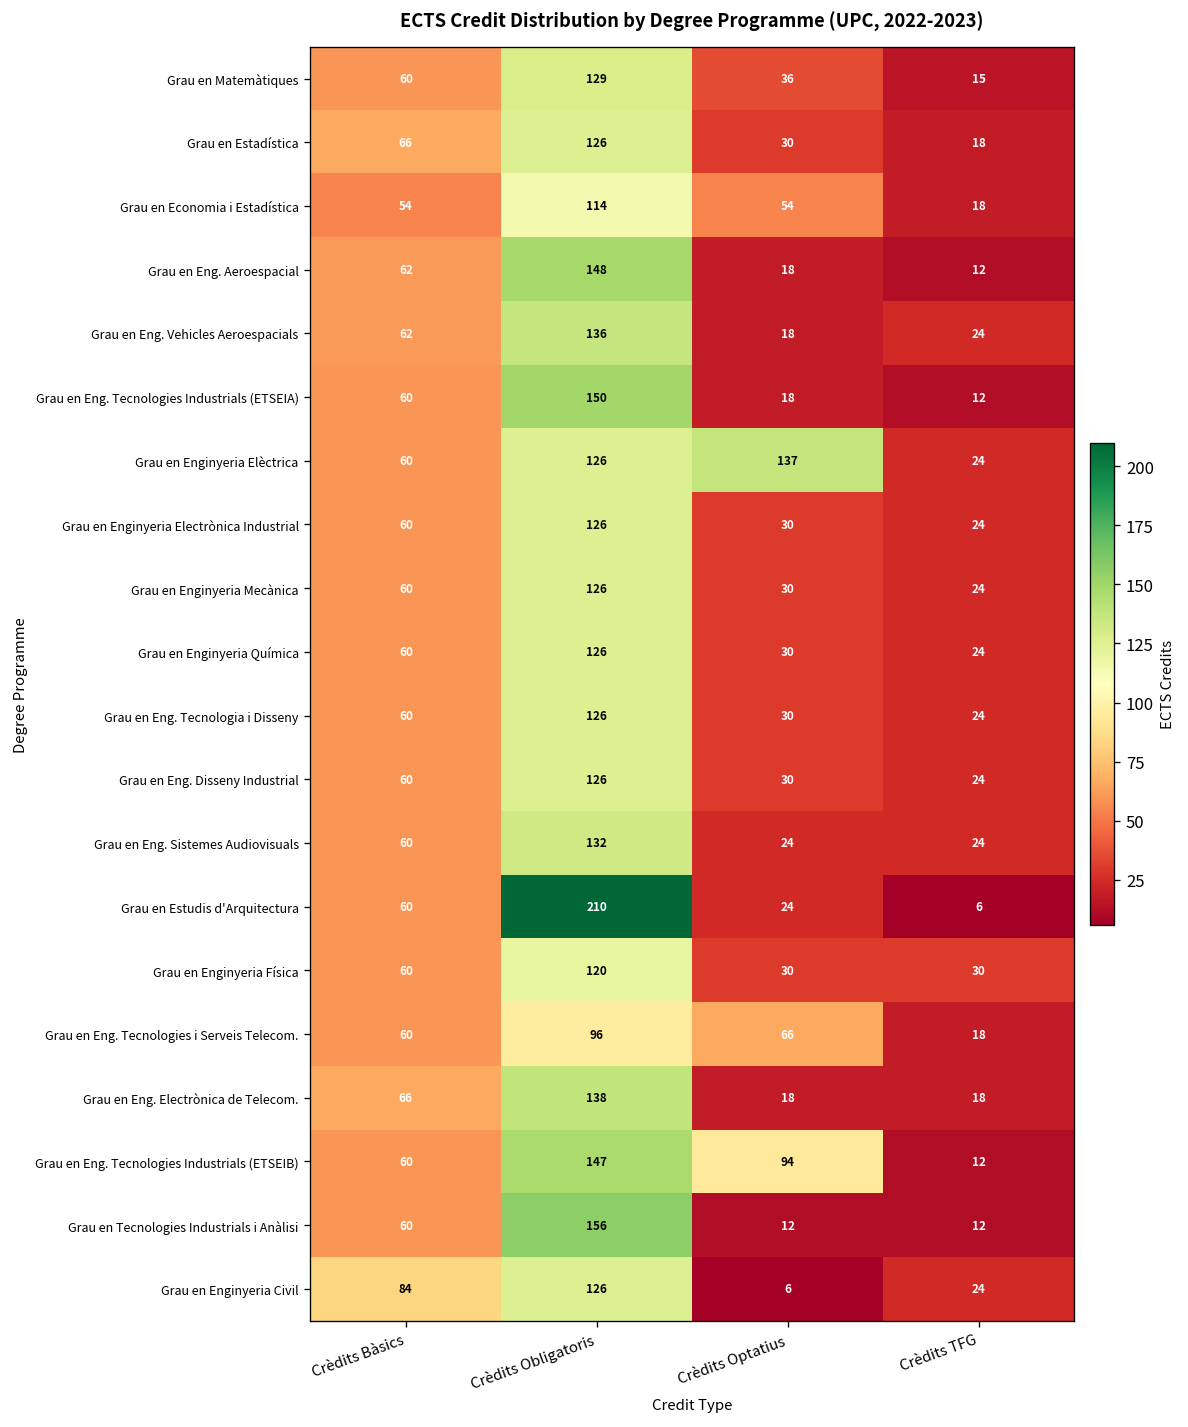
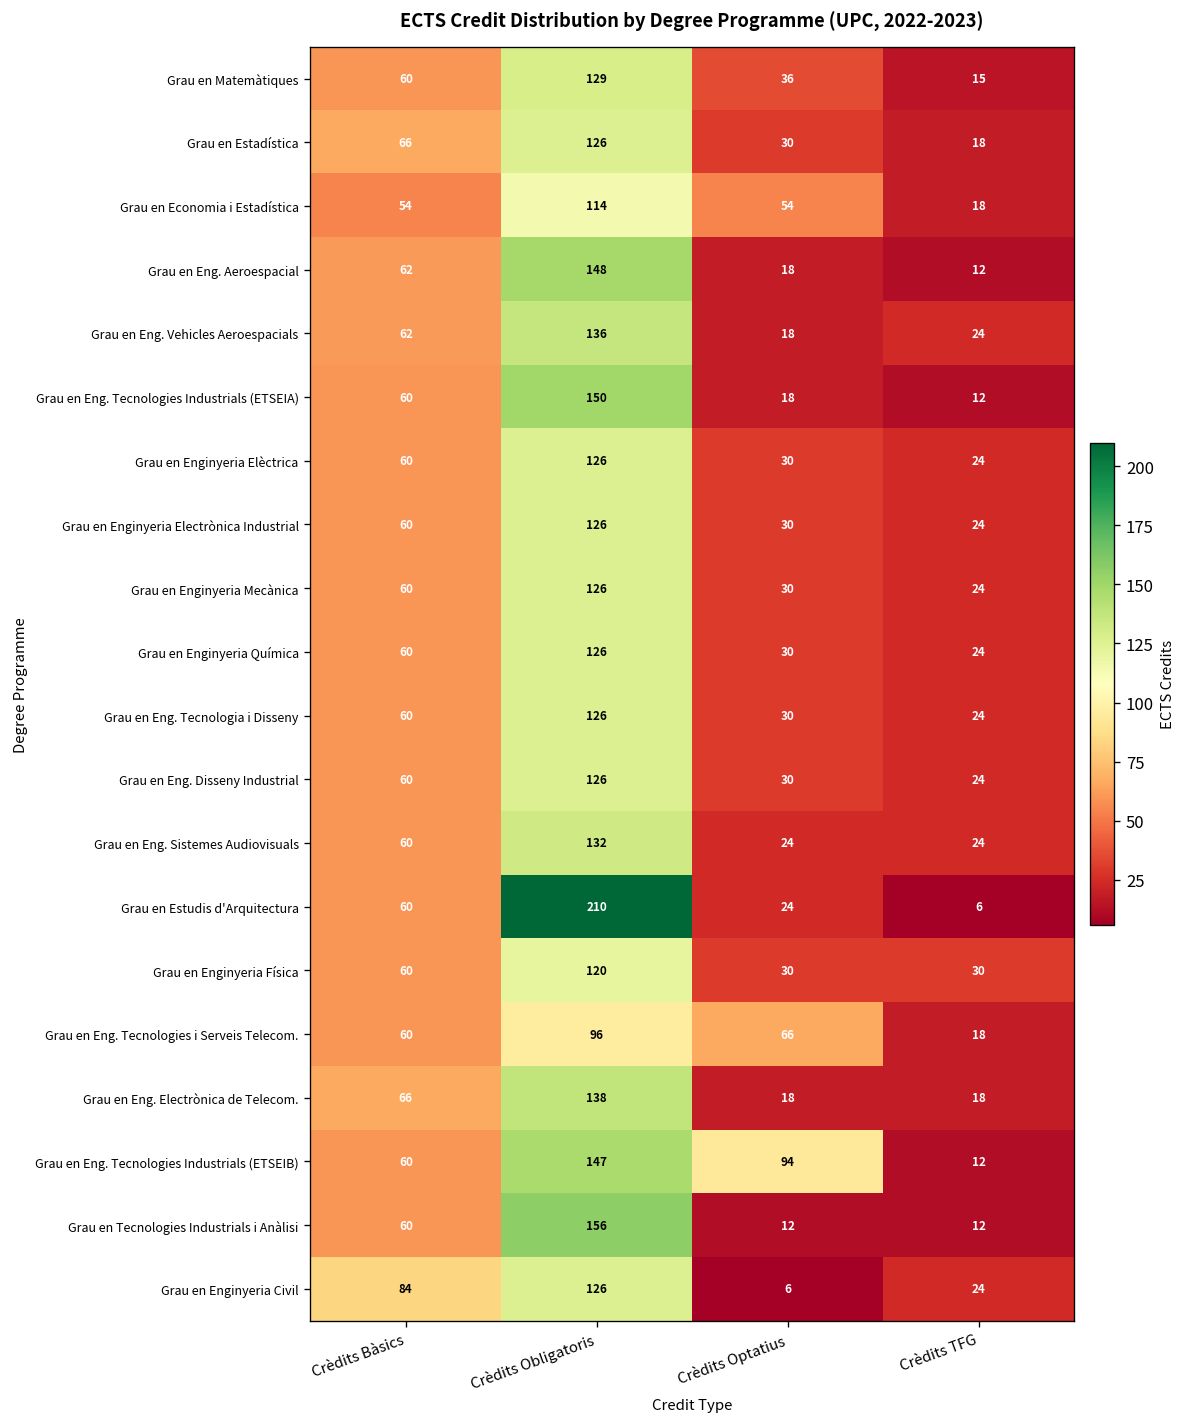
  {
    "Grau en Matemàtiques": {
      "Crèdits Bàsics": 60,
      "Crèdits Obligatoris": 129,
      "Crèdits Optatius": 36,
      "Crèdits TFG": 15
    },
    "Grau en Estadística": {
      "Crèdits Bàsics": 66,
      "Crèdits Obligatoris": 126,
      "Crèdits Optatius": 30,
      "Crèdits TFG": 18
    },
    "Grau en Economia i Estadística": {
      "Crèdits Bàsics": 54,
      "Crèdits Obligatoris": 114,
      "Crèdits Optatius": 54,
      "Crèdits TFG": 18
    },
    "Grau en Eng. Aeroespacial": {
      "Crèdits Bàsics": 62,
      "Crèdits Obligatoris": 148,
      "Crèdits Optatius": 18,
      "Crèdits TFG": 12
    },
    "Grau en Eng. Vehicles Aeroespacials": {
      "Crèdits Bàsics": 62,
      "Crèdits Obligatoris": 136,
      "Crèdits Optatius": 18,
      "Crèdits TFG": 24
    },
    "Grau en Eng. Tecnologies Industrials (ETSEIA)": {
      "Crèdits Bàsics": 60,
      "Crèdits Obligatoris": 150,
      "Crèdits Optatius": 18,
      "Crèdits TFG": 12
    },
    "Grau en Enginyeria Elèctrica": {
      "Crèdits Bàsics": 60,
      "Crèdits Obligatoris": 126,
-     "Crèdits Optatius": 137,
+     "Crèdits Optatius": 30,
      "Crèdits TFG": 24
    },
    "Grau en Enginyeria Electrònica Industrial": {
      "Crèdits Bàsics": 60,
      "Crèdits Obligatoris": 126,
      "Crèdits Optatius": 30,
      "Crèdits TFG": 24
    },
    "Grau en Enginyeria Mecànica": {
      "Crèdits Bàsics": 60,
      "Crèdits Obligatoris": 126,
      "Crèdits Optatius": 30,
      "Crèdits TFG": 24
    },
    "Grau en Enginyeria Química": {
      "Crèdits Bàsics": 60,
      "Crèdits Obligatoris": 126,
      "Crèdits Optatius": 30,
      "Crèdits TFG": 24
    },
    "Grau en Eng. Tecnologia i Disseny": {
      "Crèdits Bàsics": 60,
      "Crèdits Obligatoris": 126,
      "Crèdits Optatius": 30,
      "Crèdits TFG": 24
    },
    "Grau en Eng. Disseny Industrial": {
      "Crèdits Bàsics": 60,
      "Crèdits Obligatoris": 126,
      "Crèdits Optatius": 30,
      "Crèdits TFG": 24
    },
    "Grau en Eng. Sistemes Audiovisuals": {
      "Crèdits Bàsics": 60,
      "Crèdits Obligatoris": 132,
      "Crèdits Optatius": 24,
      "Crèdits TFG": 24
    },
    "Grau en Estudis d'Arquitectura": {
      "Crèdits Bàsics": 60,
      "Crèdits Obligatoris": 210,
      "Crèdits Optatius": 24,
      "Crèdits TFG": 6
    },
    "Grau en Enginyeria Física": {
      "Crèdits Bàsics": 60,
      "Crèdits Obligatoris": 120,
      "Crèdits Optatius": 30,
      "Crèdits TFG": 30
    },
    "Grau en Eng. Tecnologies i Serveis Telecom.": {
      "Crèdits Bàsics": 60,
      "Crèdits Obligatoris": 96,
      "Crèdits Optatius": 66,
      "Crèdits TFG": 18
    },
    "Grau en Eng. Electrònica de Telecom.": {
      "Crèdits Bàsics": 66,
      "Crèdits Obligatoris": 138,
      "Crèdits Optatius": 18,
      "Crèdits TFG": 18
    },
    "Grau en Eng. Tecnologies Industrials (ETSEIB)": {
      "Crèdits Bàsics": 60,
      "Crèdits Obligatoris": 147,
      "Crèdits Optatius": 94,
      "Crèdits TFG": 12
    },
    "Grau en Tecnologies Industrials i Anàlisi": {
      "Crèdits Bàsics": 60,
      "Crèdits Obligatoris": 156,
      "Crèdits Optatius": 12,
      "Crèdits TFG": 12
    },
    "Grau en Enginyeria Civil": {
      "Crèdits Bàsics": 84,
      "Crèdits Obligatoris": 126,
      "Crèdits Optatius": 6,
      "Crèdits TFG": 24
    }
  }
